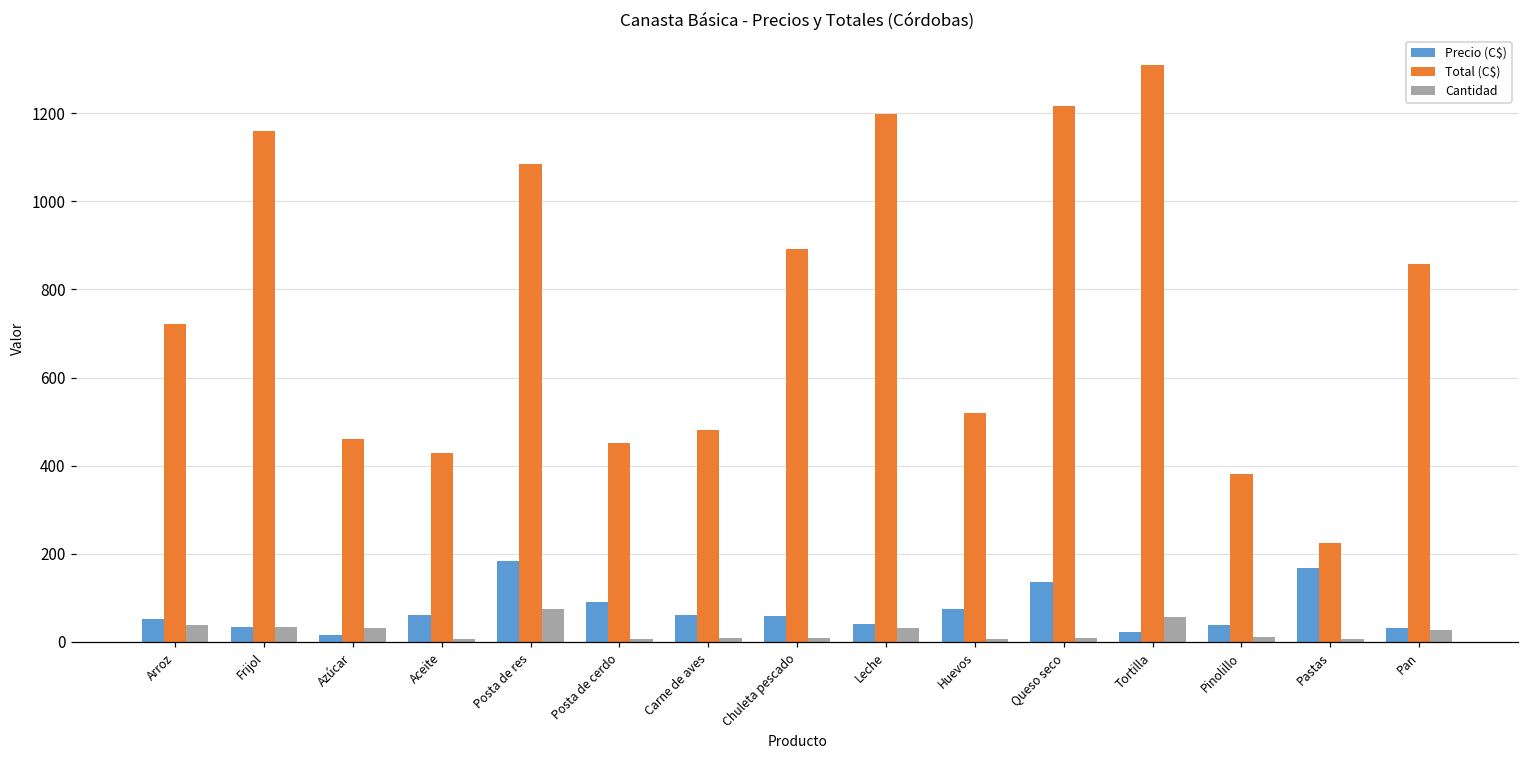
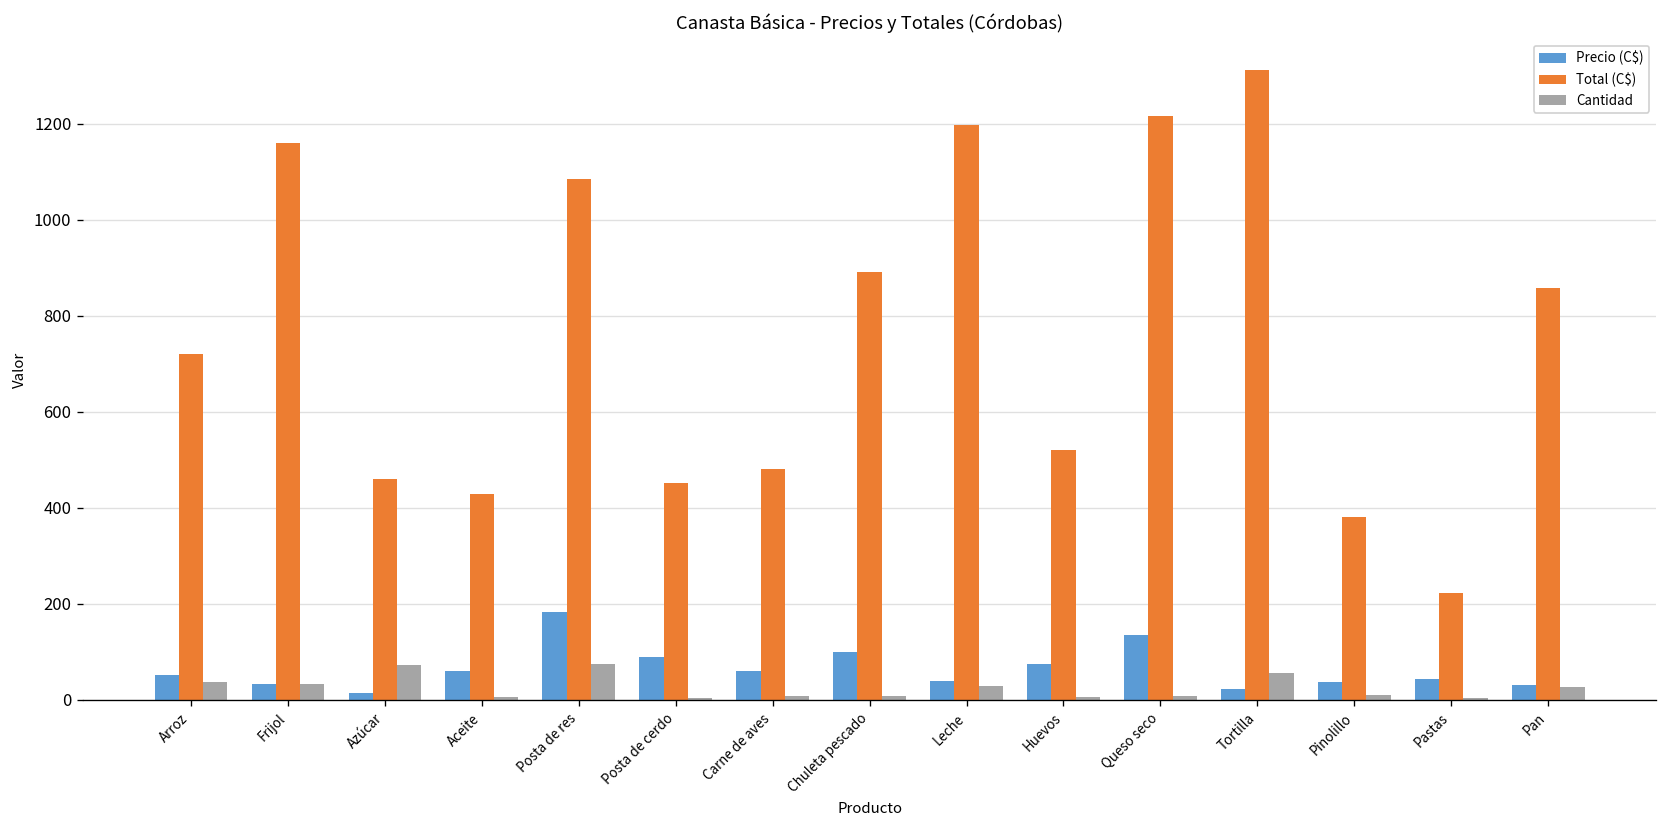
  {
    "Precio (C$)": {
      "Arroz": 50,
      "Frijol": 30,
      "Azúcar": 20,
      "Aceite": 60,
      "Posta de res": 180,
      "Posta de cerdo": 90,
      "Carne de aves": 60,
-     "Chuleta pescado": 60,
+     "Chuleta pescado": 100,
      "Leche": 40,
      "Huevos": 70,
      "Queso seco": 140,
      "Tortilla": 20,
      "Pinolillo": 40,
-     "Pastas": 170,
+     "Pastas": 40,
      "Pan": 30
    },
    "Total (C$)": {
      "Arroz": 720,
      "Frijol": 1160,
      "Azúcar": 460,
      "Aceite": 430,
      "Posta de res": 1090,
      "Posta de cerdo": 450,
      "Carne de aves": 480,
      "Chuleta pescado": 890,
      "Leche": 1200,
      "Huevos": 520,
      "Queso seco": 1220,
      "Tortilla": 1310,
      "Pinolillo": 380,
      "Pastas": 220,
      "Pan": 860
    },
    "Cantidad": {
      "Arroz": 40,
      "Frijol": 30,
-     "Azúcar": 30,
+     "Azúcar": 70,
      "Aceite": 10,
      "Posta de res": 70,
      "Carne de aves": 10,
      "Chuleta pescado": 10,
      "Leche": 30,
      "Huevos": 10,
      "Queso seco": 10,
      "Tortilla": 60,
      "Pinolillo": 10,
      "Pan": 30
    }
  }
